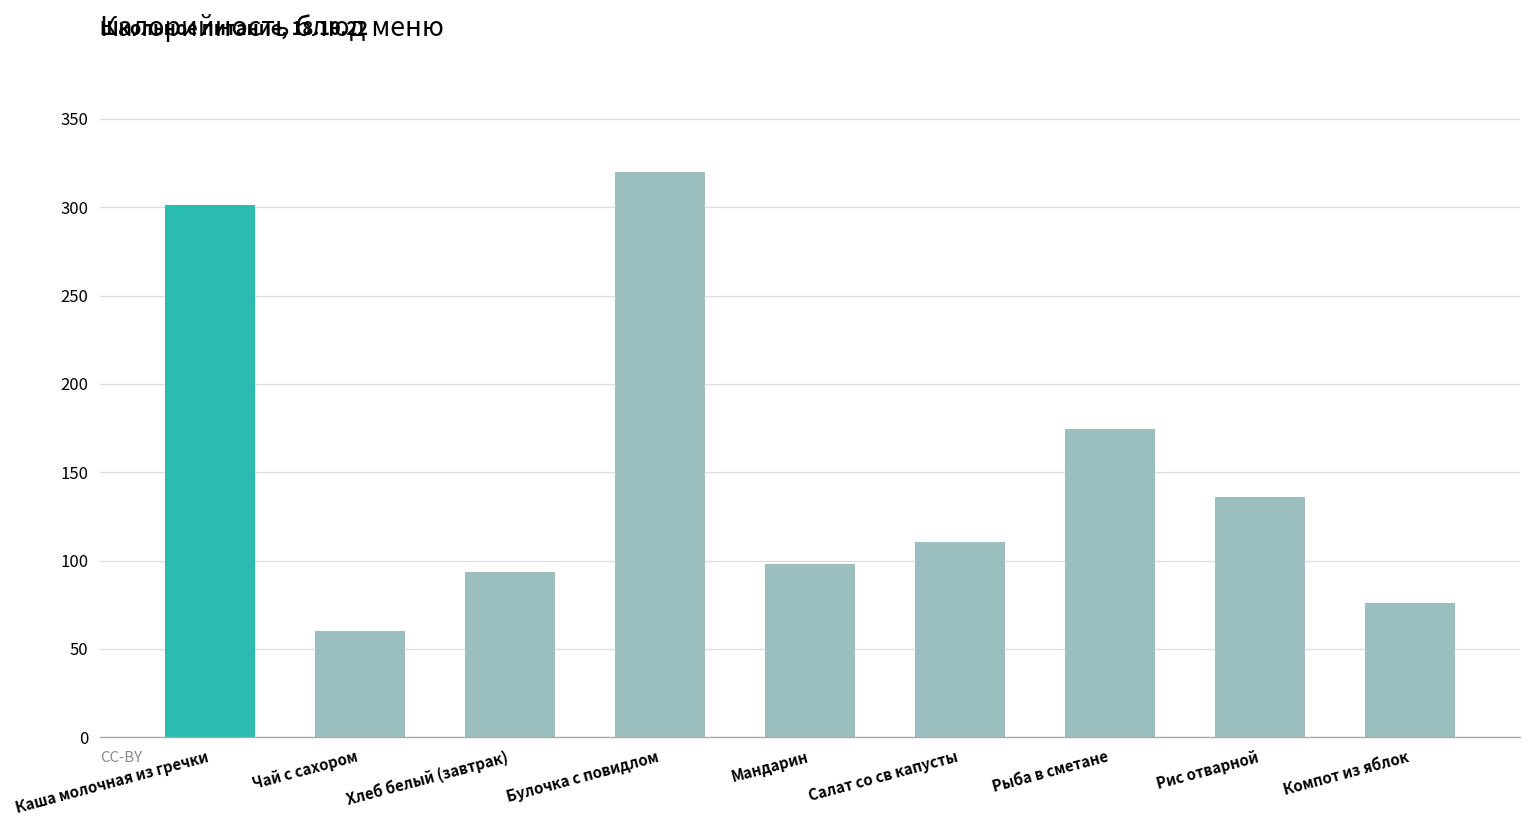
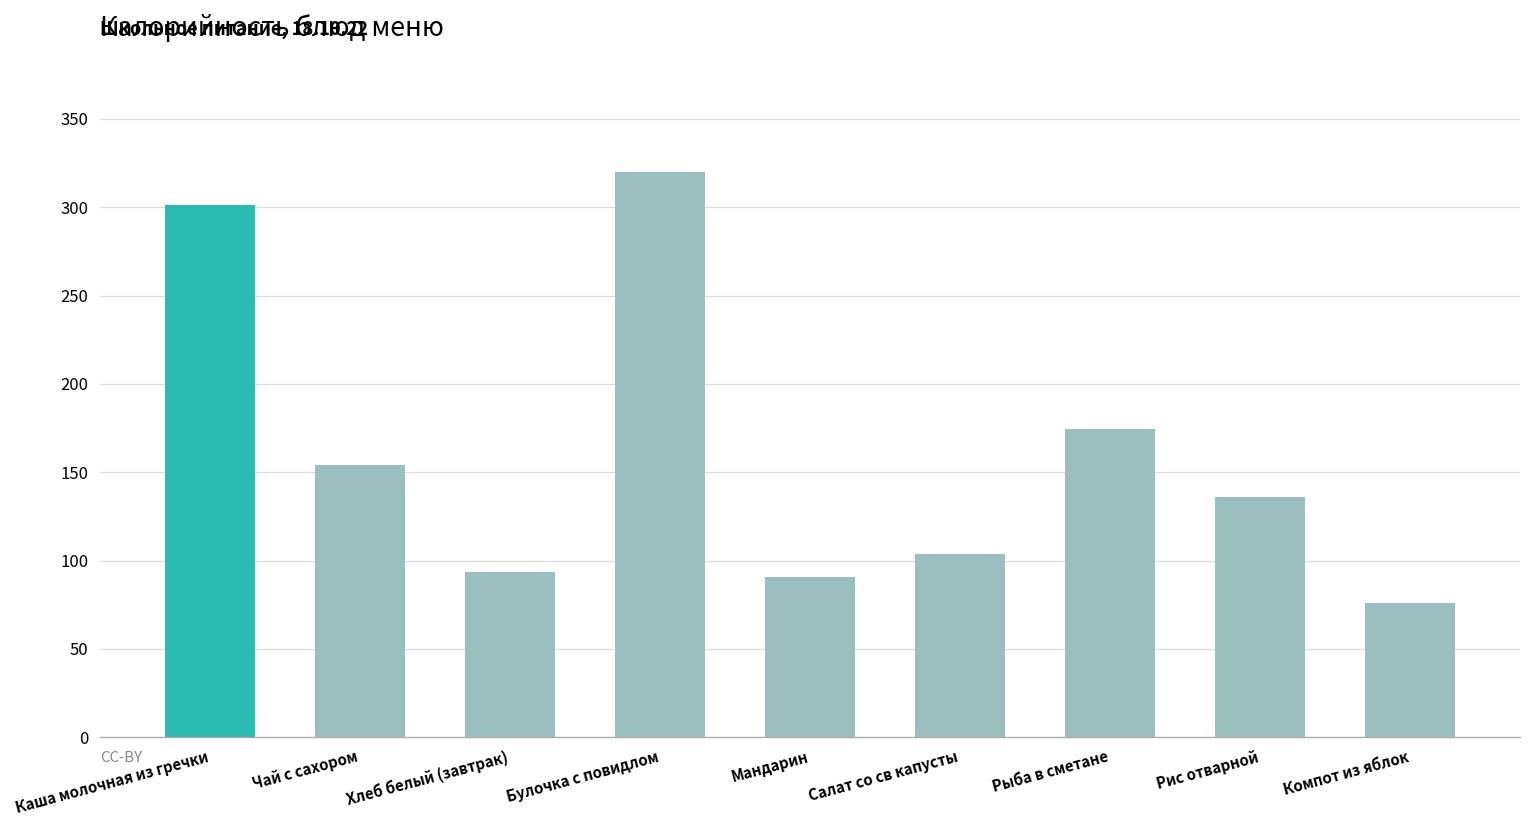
  {
    "Каша молочная из гречки": 301,
-   "Чай с сахором": 60,
+   "Чай с сахором": 154,
    "Хлеб белый (завтрак)": 94,
    "Булочка с повидлом": 320,
-   "Мандарин": 98,
-   "Салат со св капусты": 110,
+   "Мандарин": 91,
+   "Салат со св капусты": 104,
    "Рыба в сметане": 175,
    "Рис отварной": 136,
    "Компот из яблок": 76
  }
